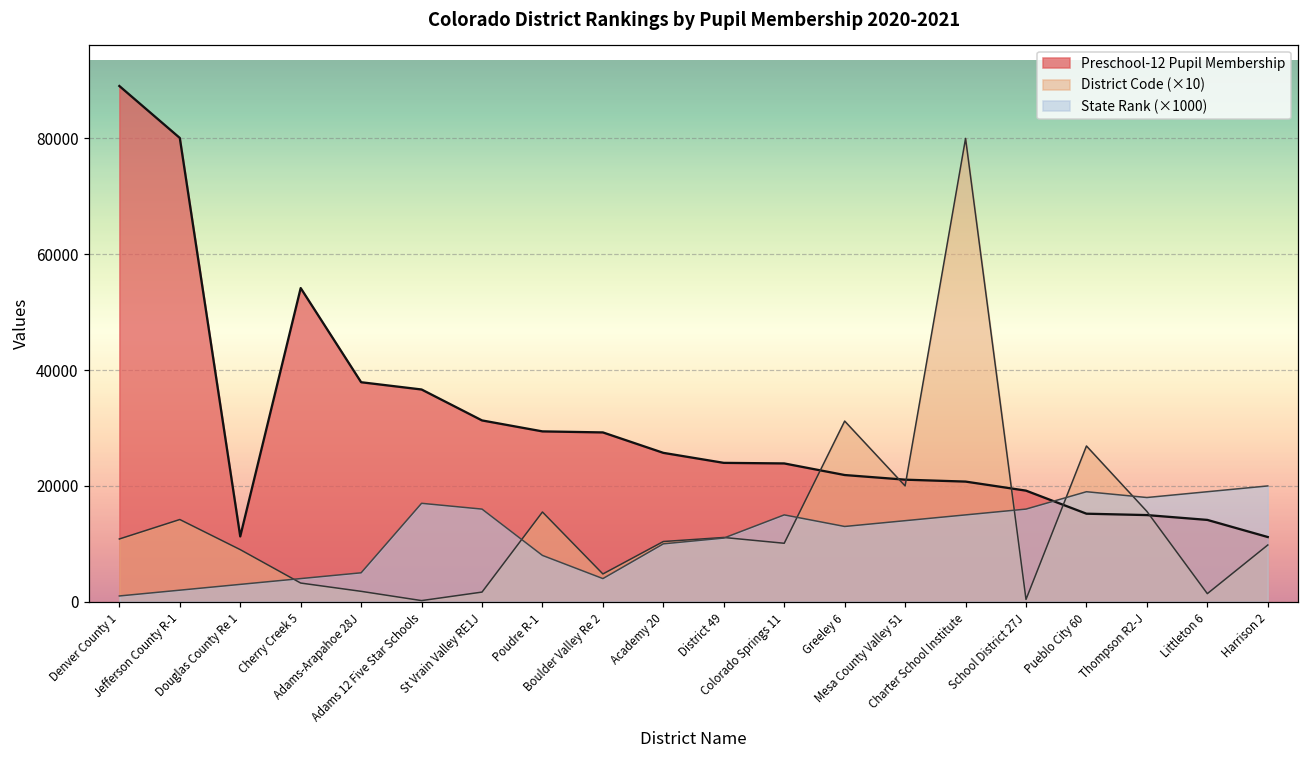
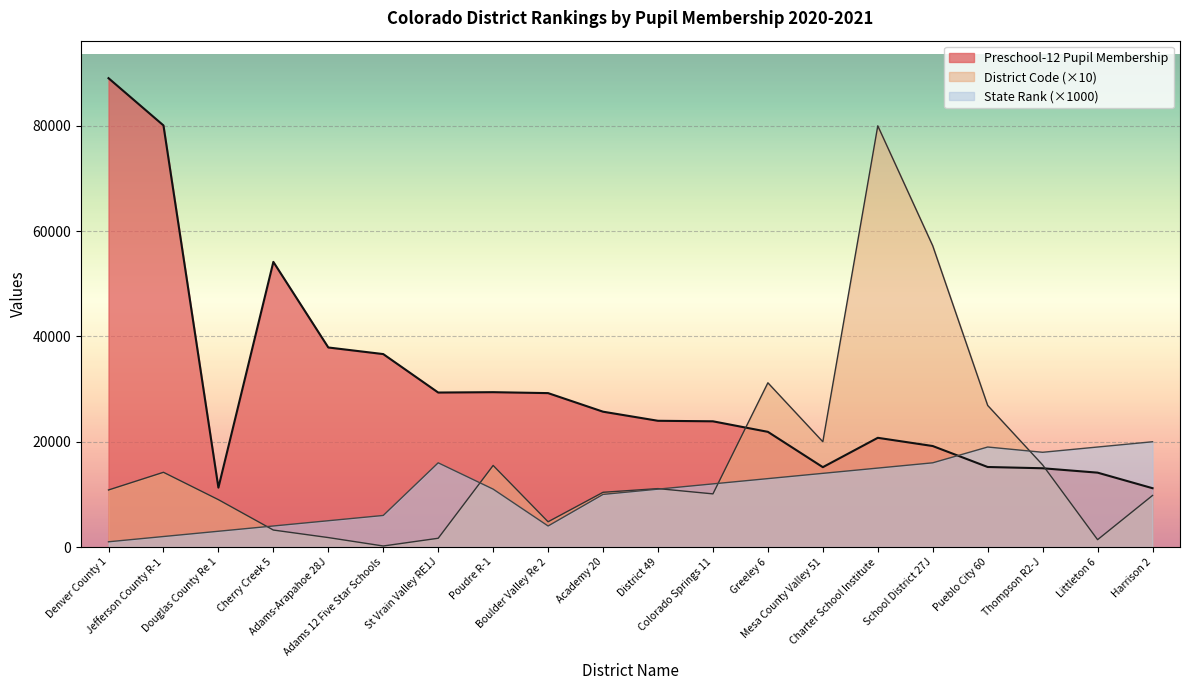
  {
    "Preschool-12 Pupil Membership": {
      "Denver County 1": 89000,
      "Jefferson County R-1": 80000,
      "Douglas County Re 1": 11000,
      "Cherry Creek 5": 54000,
      "Adams-Arapahoe 28J": 38000,
      "Adams 12 Five Star Schools": 37000,
-     "St Vrain Valley RE1J": 31000,
+     "St Vrain Valley RE1J": 29000,
      "Poudre R-1": 29000,
      "Boulder Valley Re 2": 29000,
      "Academy 20": 26000,
      "District 49": 24000,
      "Colorado Springs 11": 24000,
      "Greeley 6": 22000,
-     "Mesa County Valley 51": 21000,
+     "Mesa County Valley 51": 15000,
      "Charter School Institute": 21000,
      "School District 27J": 19000,
      "Pueblo City 60": 15000,
      "Thompson R2-J": 15000,
      "Littleton 6": 14000,
      "Harrison 2": 11000
    },
    "District Code (×10)": {
      "Denver County 1": 11000,
      "Jefferson County R-1": 14000,
      "Douglas County Re 1": 9000,
      "Cherry Creek 5": 3000,
      "Adams-Arapahoe 28J": 2000,
      "Adams 12 Five Star Schools": 0,
      "St Vrain Valley RE1J": 2000,
      "Poudre R-1": 16000,
      "Boulder Valley Re 2": 5000,
      "Colorado Springs 11": 10000,
      "Greeley 6": 31000,
      "Mesa County Valley 51": 20000,
      "Charter School Institute": 80000,
-     "School District 27J": 0,
+     "School District 27J": 57000,
      "Pueblo City 60": 27000,
      "Thompson R2-J": 16000,
      "Littleton 6": 1000,
      "Harrison 2": 10000
    },
    "State Rank (×1000)": {
      "Denver County 1": 1000,
      "Jefferson County R-1": 2000,
      "Douglas County Re 1": 3000,
      "Cherry Creek 5": 4000,
      "Adams-Arapahoe 28J": 5000,
-     "Adams 12 Five Star Schools": 17000,
+     "Adams 12 Five Star Schools": 6000,
      "St Vrain Valley RE1J": 16000,
-     "Poudre R-1": 8000,
+     "Poudre R-1": 11000,
      "Boulder Valley Re 2": 4000,
-     "Colorado Springs 11": 15000,
+     "Colorado Springs 11": 12000,
      "Greeley 6": 13000,
      "Mesa County Valley 51": 14000,
      "Charter School Institute": 15000,
      "School District 27J": 16000,
      "Pueblo City 60": 19000,
      "Thompson R2-J": 18000,
      "Littleton 6": 19000,
      "Harrison 2": 20000
    }
  }
